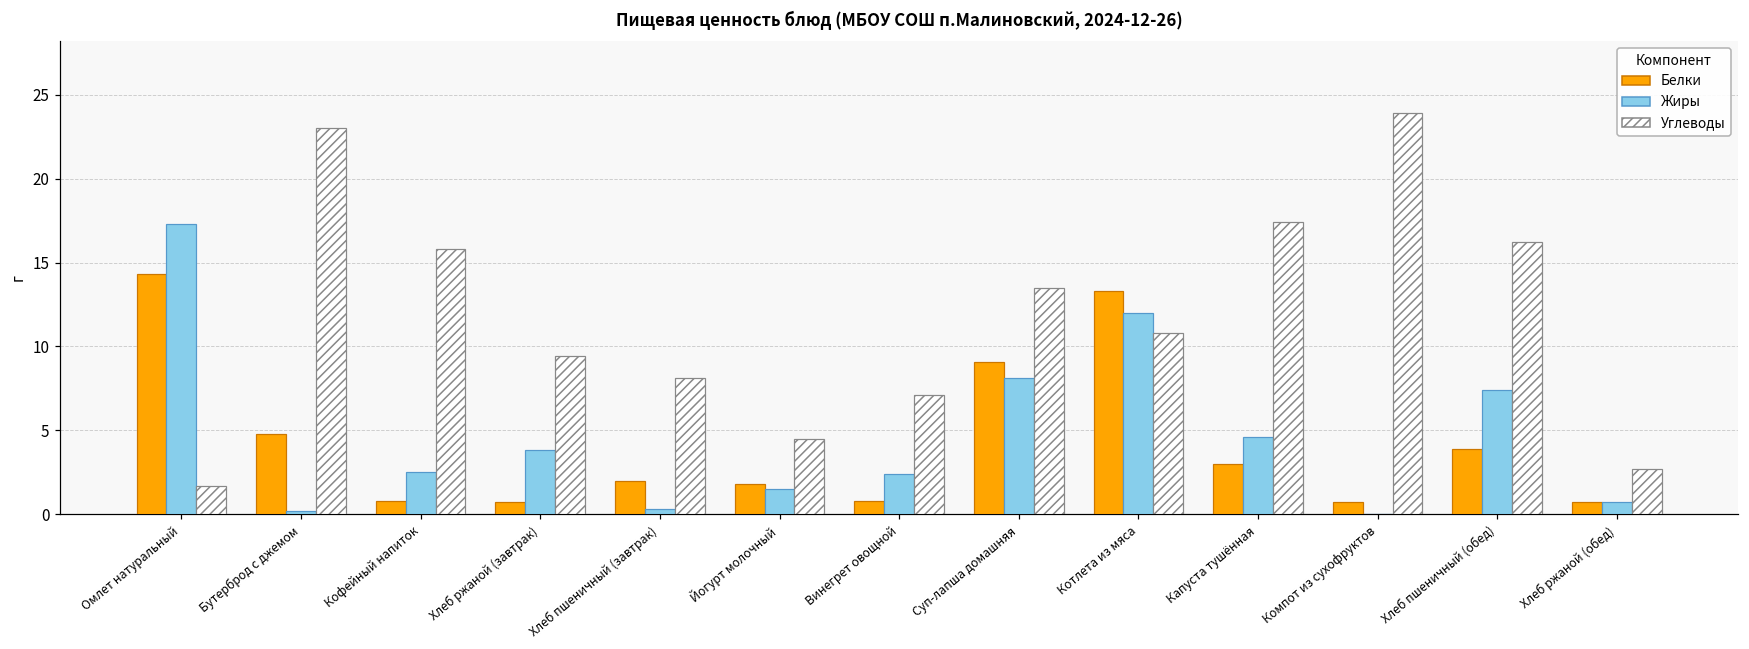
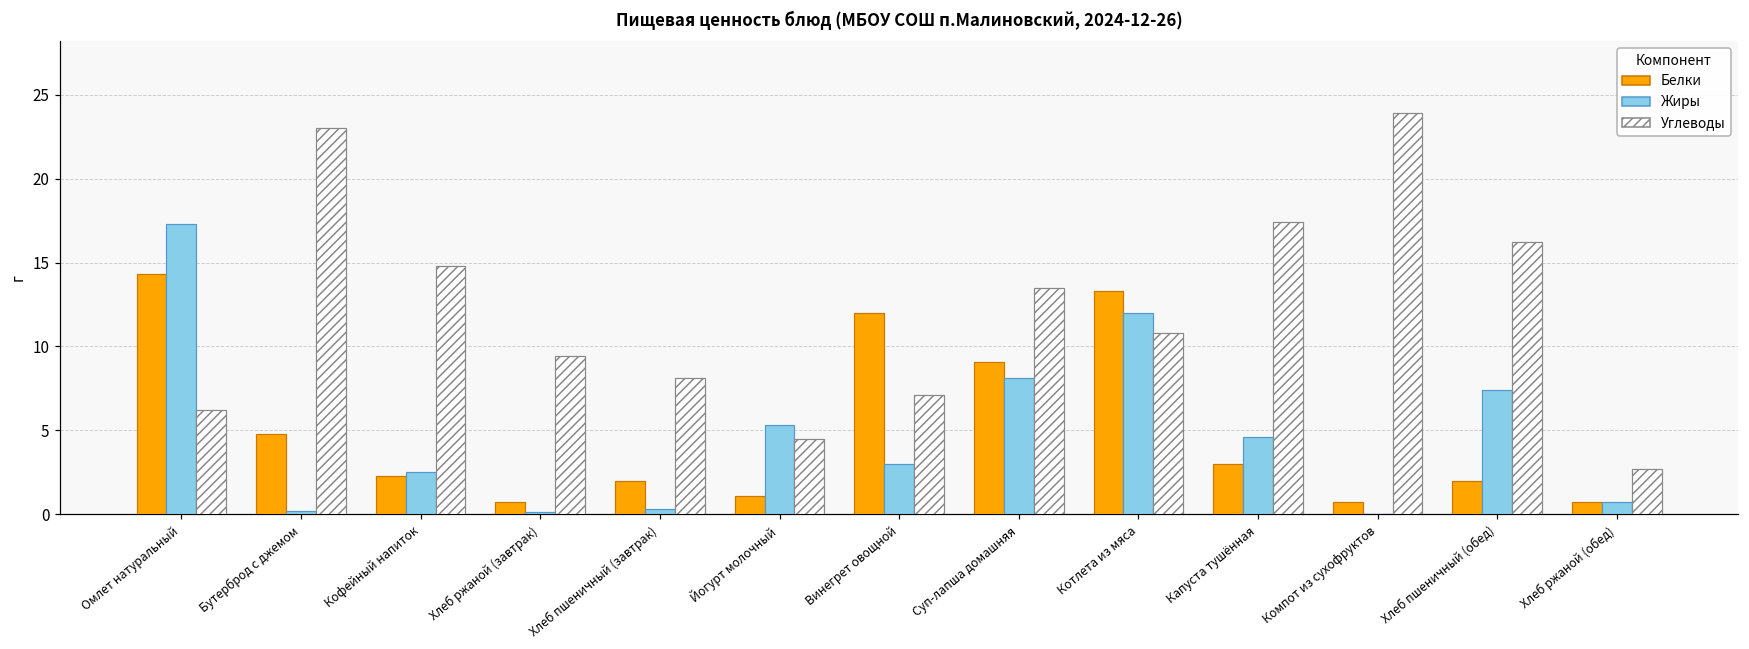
  {
    "Белки": {
      "Омлет натуральный": 14.3,
      "Бутерброд с джемом": 4.8,
-     "Кофейный напиток": 0.8,
+     "Кофейный напиток": 2.3,
      "Хлеб ржаной (завтрак)": 0.7,
      "Хлеб пшеничный (завтрак)": 2.0,
-     "Йогурт молочный": 1.8,
-     "Винегрет овощной": 0.8,
+     "Йогурт молочный": 1.1,
+     "Винегрет овощной": 12.0,
      "Суп-лапша домашняя": 9.1,
      "Котлета из мяса": 13.3,
      "Капуста тушённая": 3.0,
      "Компот из сухофруктов": 0.7,
-     "Хлеб пшеничный (обед)": 3.9,
+     "Хлеб пшеничный (обед)": 2.0,
      "Хлеб ржаной (обед)": 0.7
    },
    "Жиры": {
      "Омлет натуральный": 17.3,
      "Бутерброд с джемом": 0.2,
      "Кофейный напиток": 2.5,
-     "Хлеб ржаной (завтрак)": 3.8,
+     "Хлеб ржаной (завтрак)": 0.1,
      "Хлеб пшеничный (завтрак)": 0.3,
-     "Йогурт молочный": 1.5,
-     "Винегрет овощной": 2.4,
+     "Йогурт молочный": 5.3,
+     "Винегрет овощной": 3.0,
      "Суп-лапша домашняя": 8.1,
      "Котлета из мяса": 12.0,
      "Капуста тушённая": 4.6,
      "Компот из сухофруктов": 0.0,
      "Хлеб пшеничный (обед)": 7.4,
      "Хлеб ржаной (обед)": 0.7
    },
    "Углеводы": {
-     "Омлет натуральный": 1.7,
+     "Омлет натуральный": 6.2,
      "Бутерброд с джемом": 23.0,
-     "Кофейный напиток": 15.8,
+     "Кофейный напиток": 14.8,
      "Хлеб ржаной (завтрак)": 9.4,
      "Хлеб пшеничный (завтрак)": 8.1,
      "Йогурт молочный": 4.5,
      "Винегрет овощной": 7.1,
      "Суп-лапша домашняя": 13.5,
      "Котлета из мяса": 10.8,
      "Капуста тушённая": 17.4,
      "Компот из сухофруктов": 23.9,
      "Хлеб пшеничный (обед)": 16.2,
      "Хлеб ржаной (обед)": 2.7
    }
  }
